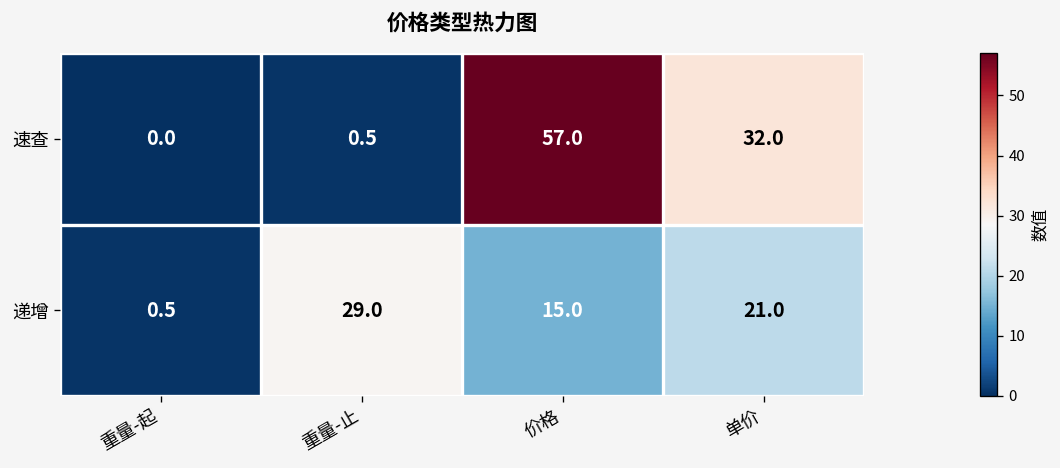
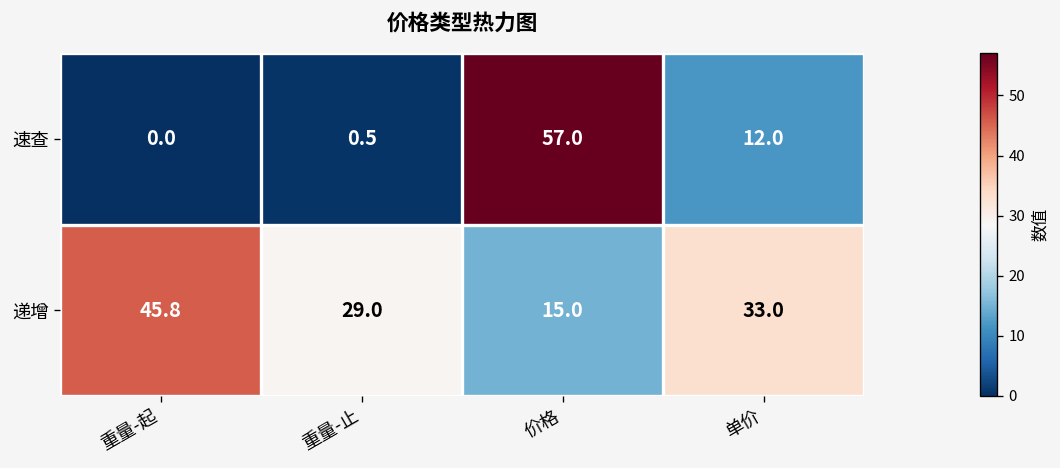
  {
    "速查": {
      "重量-起": 0.0,
      "重量-止": 0.5,
      "价格": 57.0,
-     "单价": 32.0
+     "单价": 12.0
    },
    "递增": {
-     "重量-起": 0.5,
+     "重量-起": 45.8,
      "重量-止": 29.0,
      "价格": 15.0,
-     "单价": 21.0
+     "单价": 33.0
    }
  }
